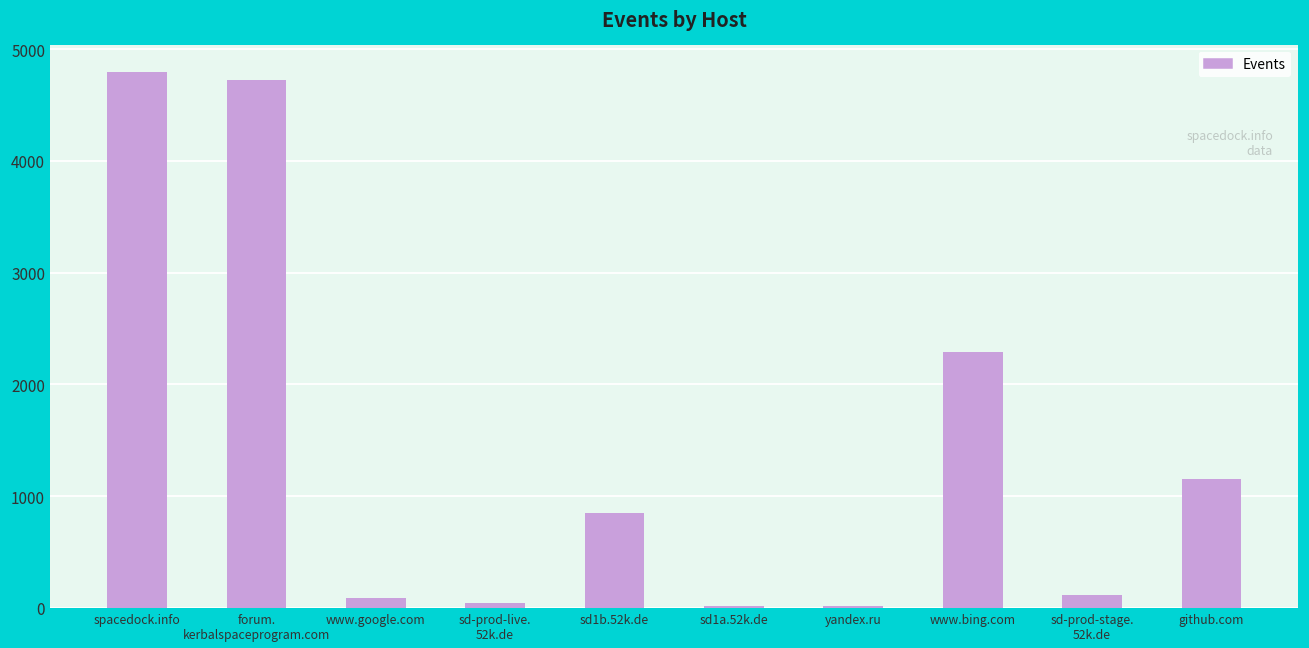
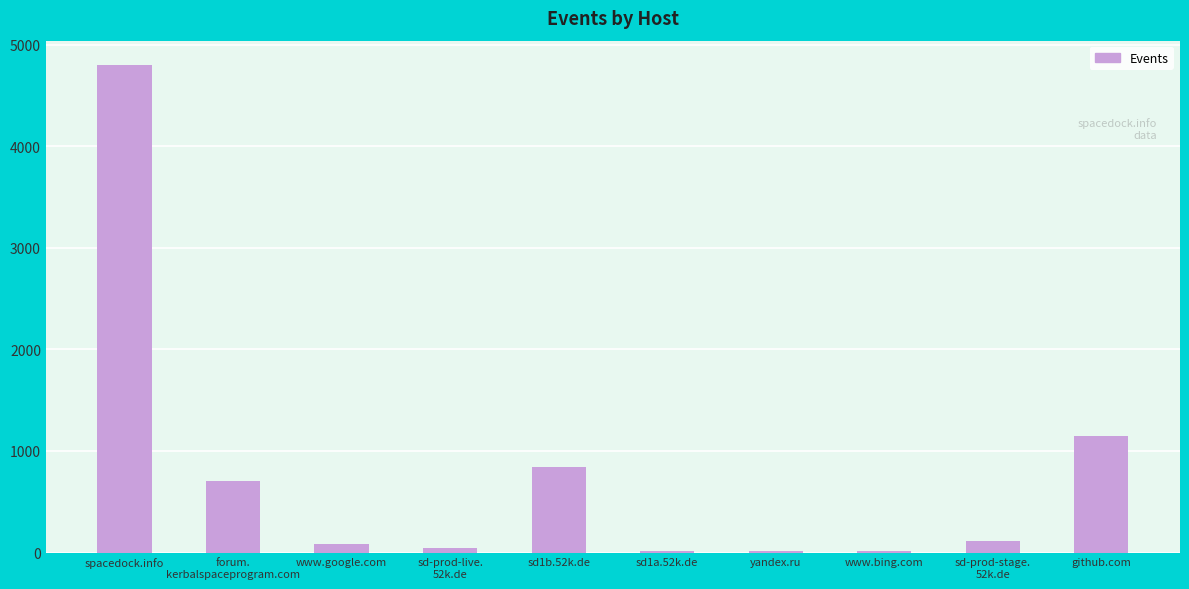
  {
    "spacedock.info": 4800,
-   "forum. kerbalspaceprogram.com": 4720,
+   "forum. kerbalspaceprogram.com": 710,
    "www.google.com": 90,
    "sd-prod-live. 52k.de": 50,
    "sd1b.52k.de": 850,
-   "www.bing.com": 2290,
+   "www.bing.com": 10,
    "sd-prod-stage. 52k.de": 110,
    "github.com": 1150
  }
